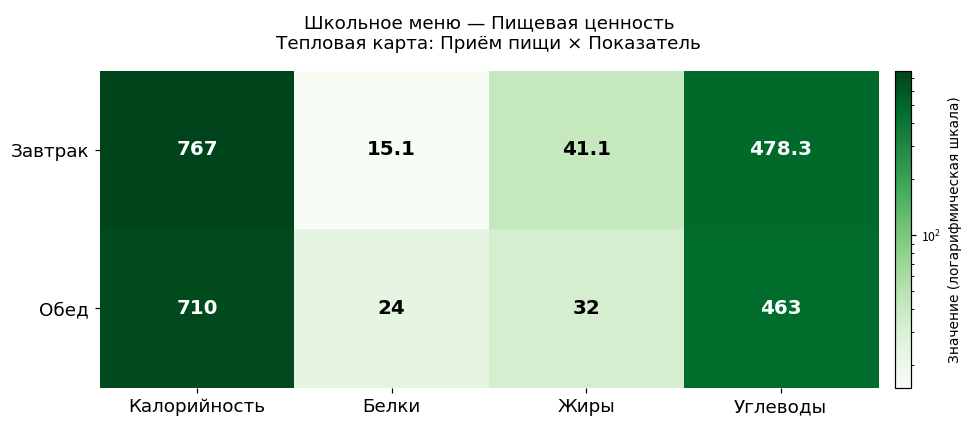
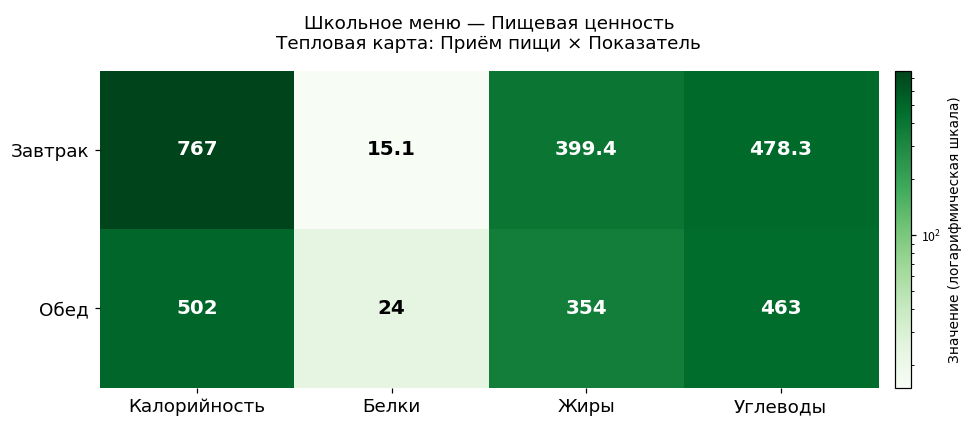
  {
    "Завтрак": {
      "Калорийность": 767,
      "Белки": 15.1,
-     "Жиры": 41.1,
+     "Жиры": 399.4,
      "Углеводы": 478.3
    },
    "Обед": {
-     "Калорийность": 710,
+     "Калорийность": 502,
      "Белки": 24,
-     "Жиры": 32,
+     "Жиры": 354,
      "Углеводы": 463
    }
  }
